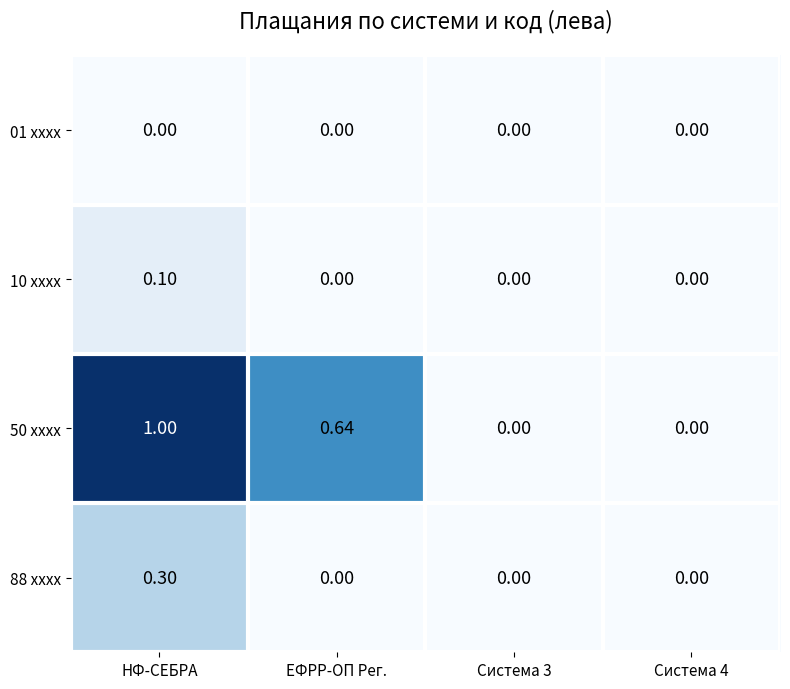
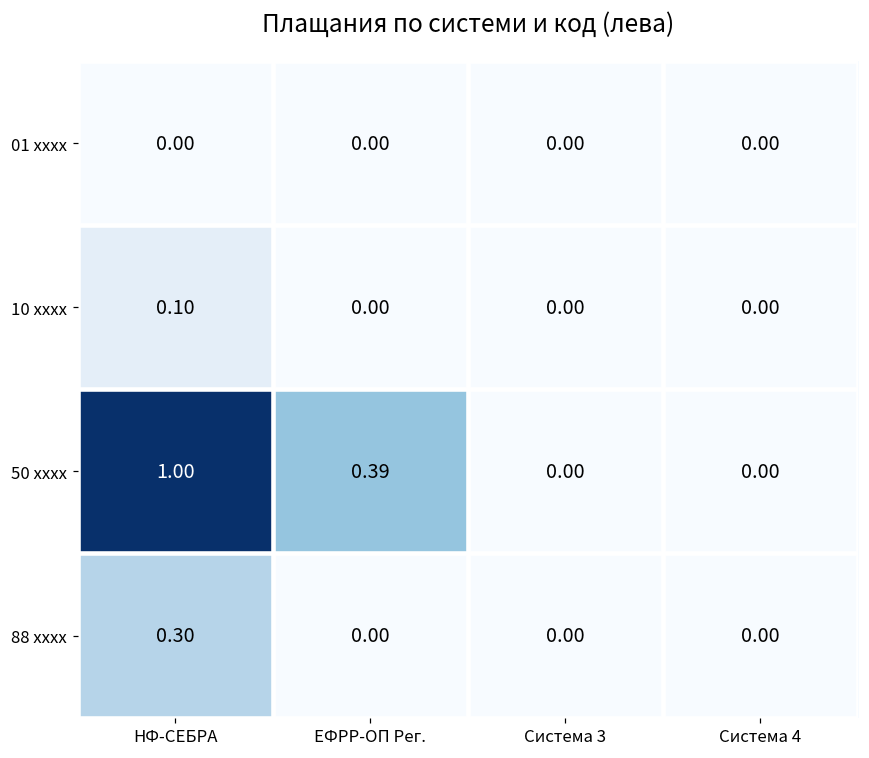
  {
    "01 xxxx": {
      "НФ-СЕБРА": 0.00,
      "ЕФРР-ОП Рег.": 0.00,
      "Система 3": 0.00,
      "Система 4": 0.00
    },
    "10 xxxx": {
      "НФ-СЕБРА": 0.10,
      "ЕФРР-ОП Рег.": 0.00,
      "Система 3": 0.00,
      "Система 4": 0.00
    },
    "50 xxxx": {
      "НФ-СЕБРА": 1.00,
-     "ЕФРР-ОП Рег.": 0.64,
+     "ЕФРР-ОП Рег.": 0.39,
      "Система 3": 0.00,
      "Система 4": 0.00
    },
    "88 xxxx": {
      "НФ-СЕБРА": 0.30,
      "ЕФРР-ОП Рег.": 0.00,
      "Система 3": 0.00,
      "Система 4": 0.00
    }
  }
